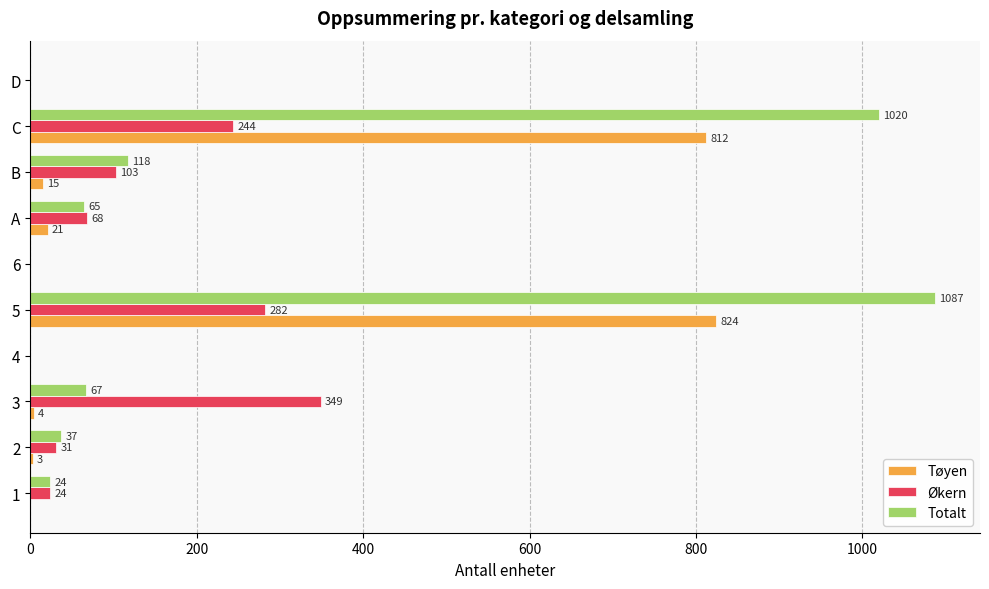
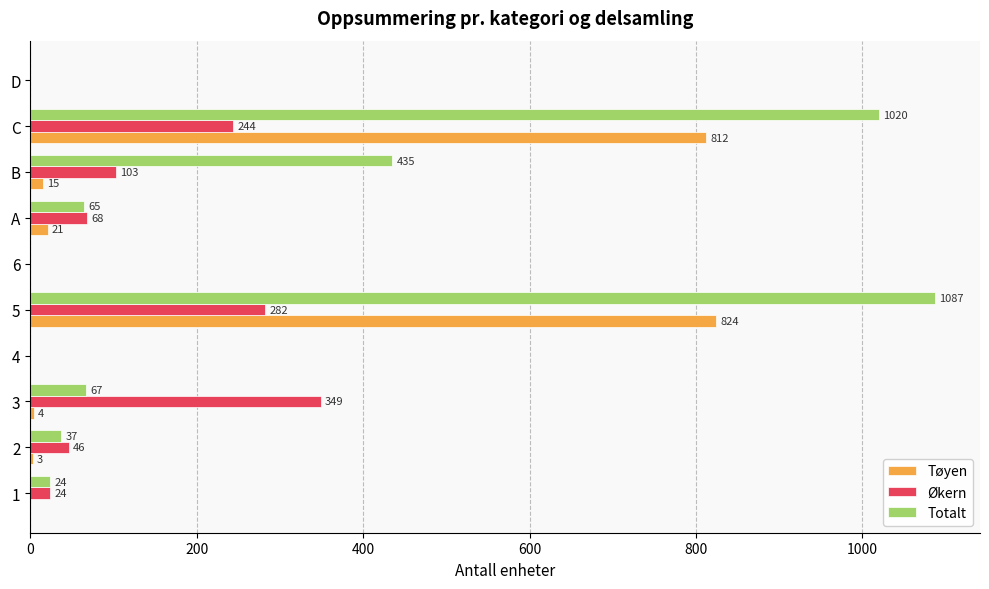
  {
    "Tøyen": {
      "C": 812,
      "B": 15,
      "A": 21,
      "5": 824,
      "3": 4,
      "2": 3
    },
    "Økern": {
      "C": 244,
      "B": 103,
      "A": 68,
      "5": 282,
      "3": 349,
-     "2": 31,
+     "2": 46,
      "1": 24
    },
    "Totalt": {
      "C": 1020,
-     "B": 118,
+     "B": 435,
      "A": 65,
      "5": 1087,
      "3": 67,
      "2": 37,
      "1": 24
    }
  }
